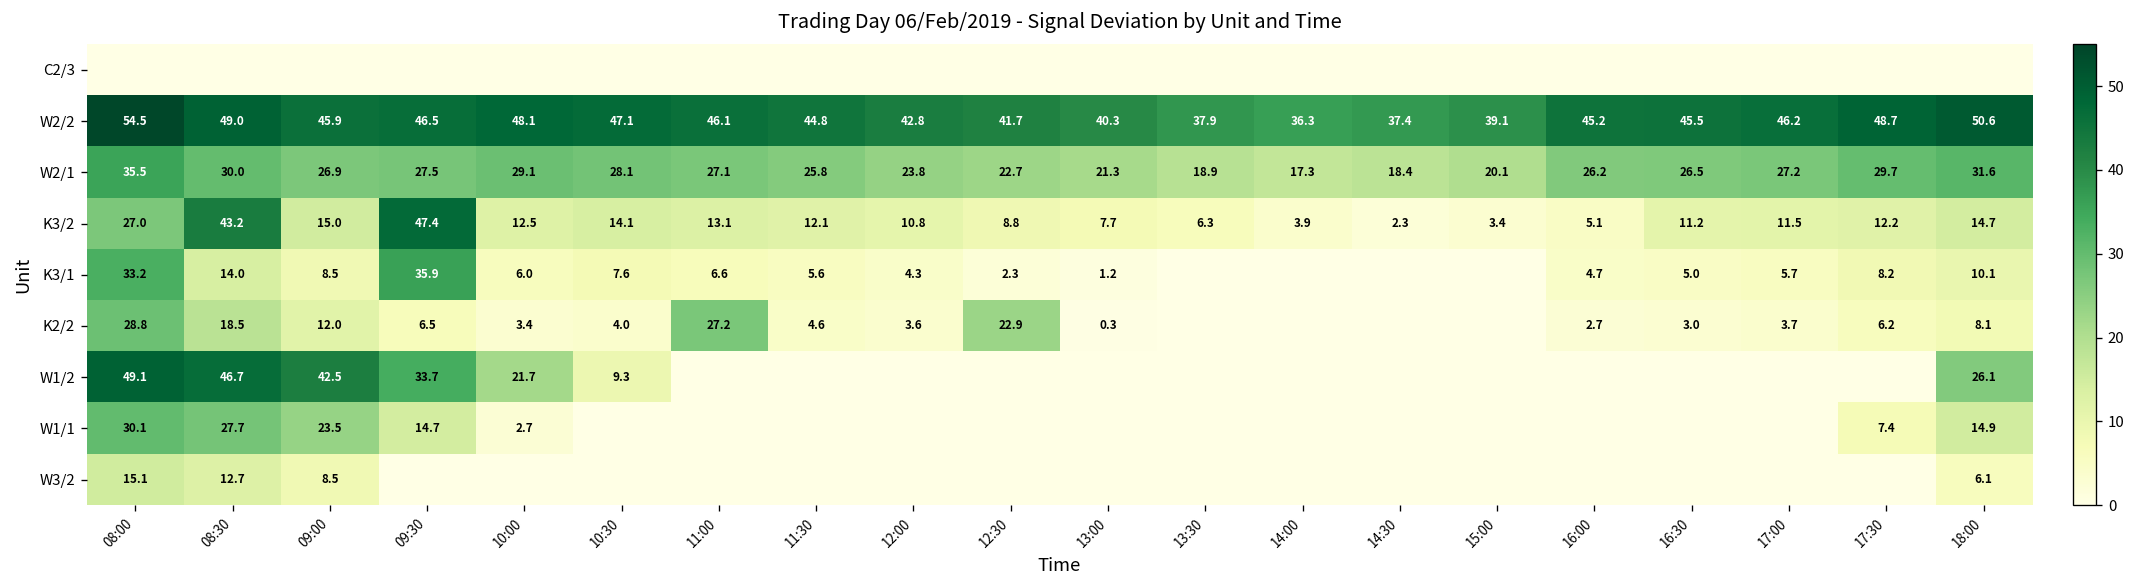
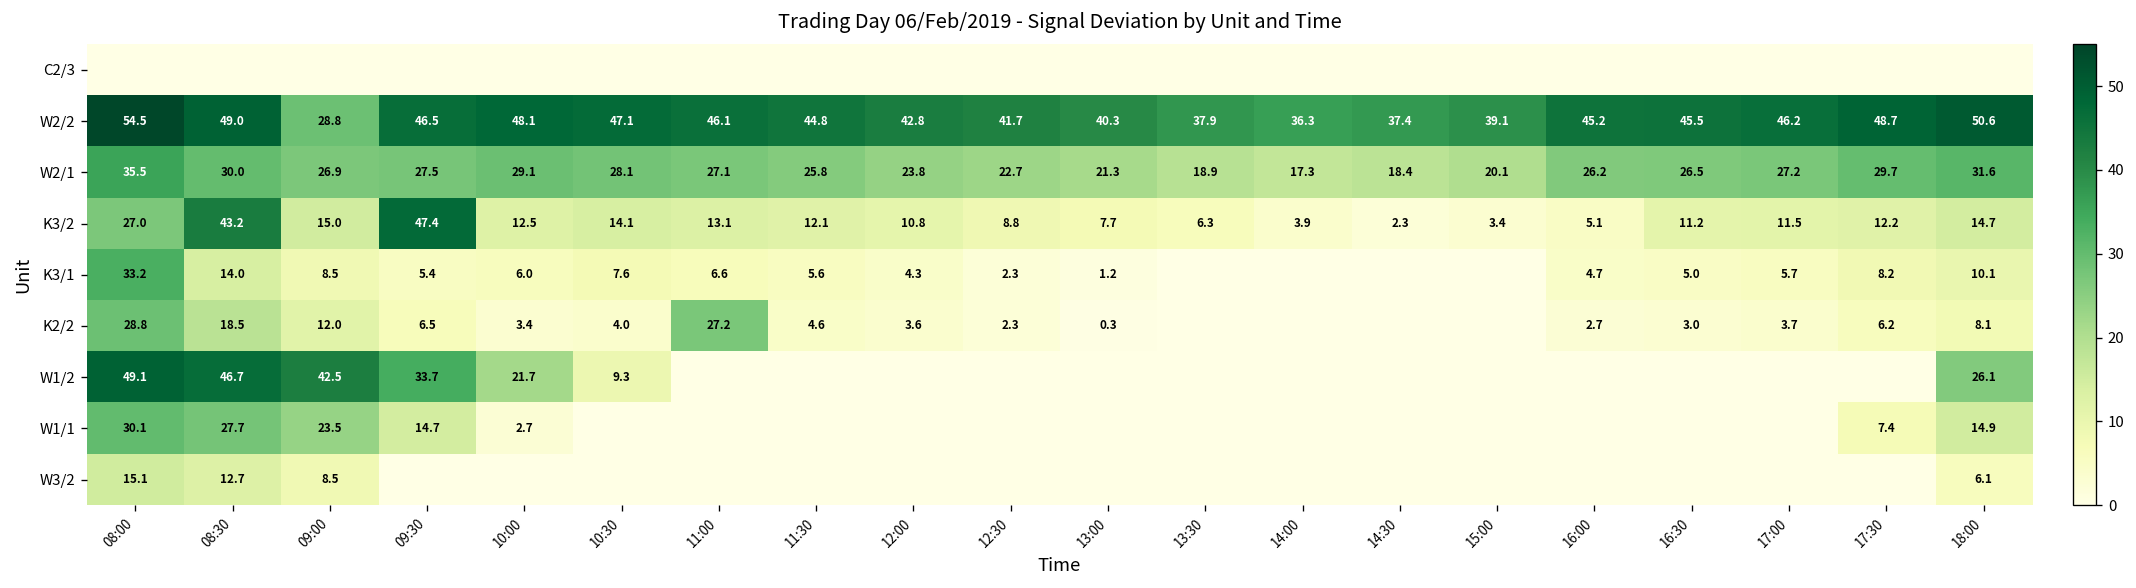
  {
    "W2/2": {
      "08:00": 54.5,
      "08:30": 49.0,
-     "09:00": 45.9,
+     "09:00": 28.8,
      "09:30": 46.5,
      "10:00": 48.1,
      "10:30": 47.1,
      "11:00": 46.1,
      "11:30": 44.8,
      "12:00": 42.8,
      "12:30": 41.7,
      "13:00": 40.3,
      "13:30": 37.9,
      "14:00": 36.3,
      "14:30": 37.4,
      "15:00": 39.1,
      "16:00": 45.2,
      "16:30": 45.5,
      "17:00": 46.2,
      "17:30": 48.7,
      "18:00": 50.6
    },
    "W2/1": {
      "08:00": 35.5,
      "08:30": 30.0,
      "09:00": 26.9,
      "09:30": 27.5,
      "10:00": 29.1,
      "10:30": 28.1,
      "11:00": 27.1,
      "11:30": 25.8,
      "12:00": 23.8,
      "12:30": 22.7,
      "13:00": 21.3,
      "13:30": 18.9,
      "14:00": 17.3,
      "14:30": 18.4,
      "15:00": 20.1,
      "16:00": 26.2,
      "16:30": 26.5,
      "17:00": 27.2,
      "17:30": 29.7,
      "18:00": 31.6
    },
    "K3/2": {
      "08:00": 27.0,
      "08:30": 43.2,
      "09:00": 15.0,
      "09:30": 47.4,
      "10:00": 12.5,
      "10:30": 14.1,
      "11:00": 13.1,
      "11:30": 12.1,
      "12:00": 10.8,
      "12:30": 8.8,
      "13:00": 7.7,
      "13:30": 6.3,
      "14:00": 3.9,
      "14:30": 2.3,
      "15:00": 3.4,
      "16:00": 5.1,
      "16:30": 11.2,
      "17:00": 11.5,
      "17:30": 12.2,
      "18:00": 14.7
    },
    "K3/1": {
      "08:00": 33.2,
      "08:30": 14.0,
      "09:00": 8.5,
-     "09:30": 35.9,
+     "09:30": 5.4,
      "10:00": 6.0,
      "10:30": 7.6,
      "11:00": 6.6,
      "11:30": 5.6,
      "12:00": 4.3,
      "12:30": 2.3,
      "13:00": 1.2,
      "16:00": 4.7,
      "16:30": 5.0,
      "17:00": 5.7,
      "17:30": 8.2,
      "18:00": 10.1
    },
    "K2/2": {
      "08:00": 28.8,
      "08:30": 18.5,
      "09:00": 12.0,
      "09:30": 6.5,
      "10:00": 3.4,
      "10:30": 4.0,
      "11:00": 27.2,
      "11:30": 4.6,
      "12:00": 3.6,
-     "12:30": 22.9,
+     "12:30": 2.3,
      "13:00": 0.3,
      "16:00": 2.7,
      "16:30": 3.0,
      "17:00": 3.7,
      "17:30": 6.2,
      "18:00": 8.1
    },
    "W1/2": {
      "08:00": 49.1,
      "08:30": 46.7,
      "09:00": 42.5,
      "09:30": 33.7,
      "10:00": 21.7,
      "10:30": 9.3,
      "18:00": 26.1
    },
    "W1/1": {
      "08:00": 30.1,
      "08:30": 27.7,
      "09:00": 23.5,
      "09:30": 14.7,
      "10:00": 2.7,
      "17:30": 7.4,
      "18:00": 14.9
    },
    "W3/2": {
      "08:00": 15.1,
      "08:30": 12.7,
      "09:00": 8.5,
      "18:00": 6.1
    }
  }
